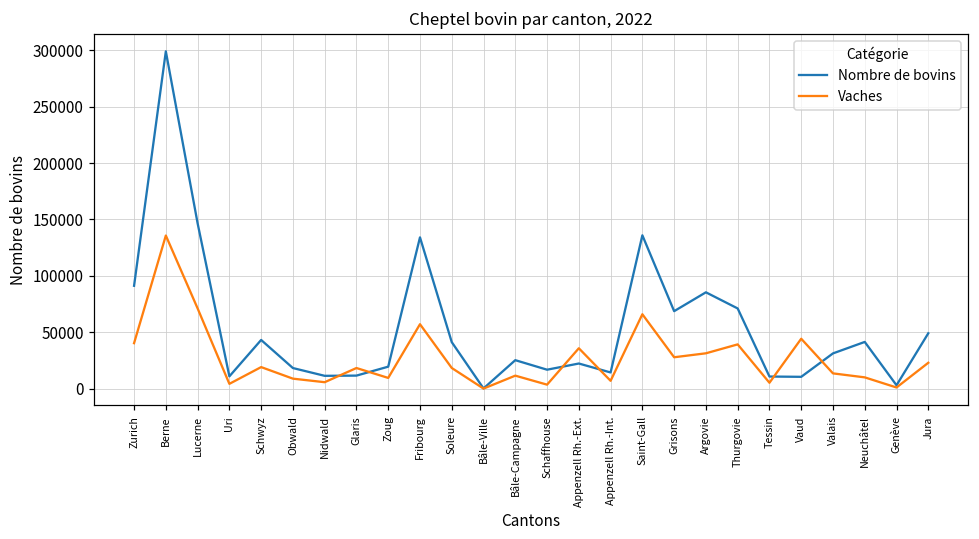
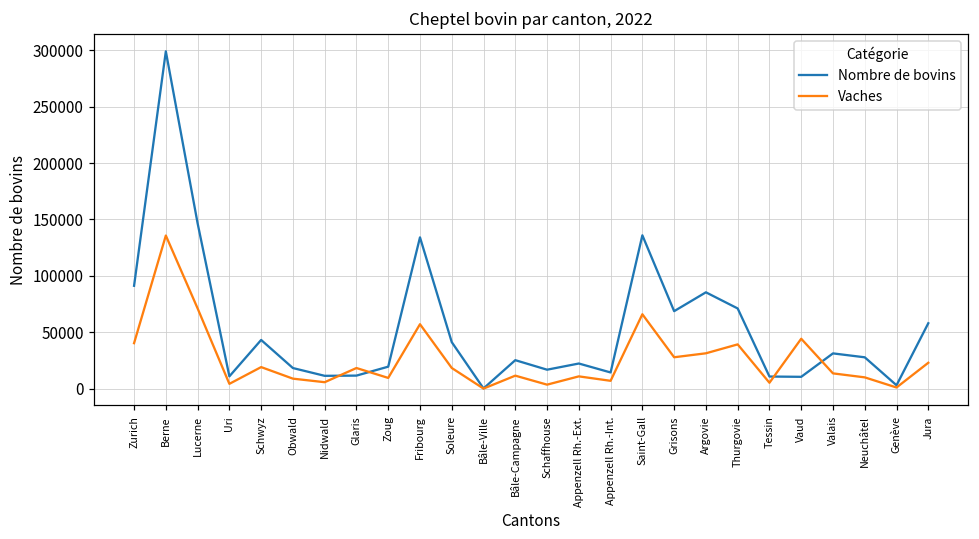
  {
    "Nombre de bovins": {
      "Zurich": 91000,
      "Berne": 299000,
      "Lucerne": 147000,
      "Uri": 11000,
      "Schwyz": 43000,
      "Obwald": 18000,
      "Nidwald": 11000,
      "Glaris": 12000,
      "Zoug": 20000,
      "Fribourg": 134000,
      "Soleure": 41000,
      "Bâle-Campagne": 25000,
      "Schaffhouse": 17000,
      "Appenzell Rh.-Ext.": 22000,
      "Appenzell Rh.-Int.": 14000,
      "Saint-Gall": 136000,
      "Grisons": 69000,
      "Argovie": 85000,
      "Thurgovie": 71000,
      "Tessin": 11000,
      "Vaud": 11000,
      "Valais": 31000,
-     "Neuchâtel": 42000,
-     "Jura": 49000
+     "Neuchâtel": 28000,
+     "Jura": 58000
    },
    "Vaches": {
      "Zurich": 40000,
      "Berne": 136000,
      "Lucerne": 71000,
      "Uri": 4000,
      "Schwyz": 19000,
      "Obwald": 9000,
      "Nidwald": 6000,
      "Glaris": 18000,
      "Zoug": 10000,
      "Fribourg": 57000,
      "Soleure": 18000,
      "Bâle-Campagne": 12000,
      "Schaffhouse": 4000,
-     "Appenzell Rh.-Ext.": 36000,
+     "Appenzell Rh.-Ext.": 11000,
      "Appenzell Rh.-Int.": 7000,
      "Saint-Gall": 66000,
      "Grisons": 28000,
      "Argovie": 31000,
      "Thurgovie": 39000,
      "Tessin": 5000,
      "Vaud": 44000,
      "Valais": 14000,
      "Neuchâtel": 10000,
      "Jura": 23000
    }
  }
